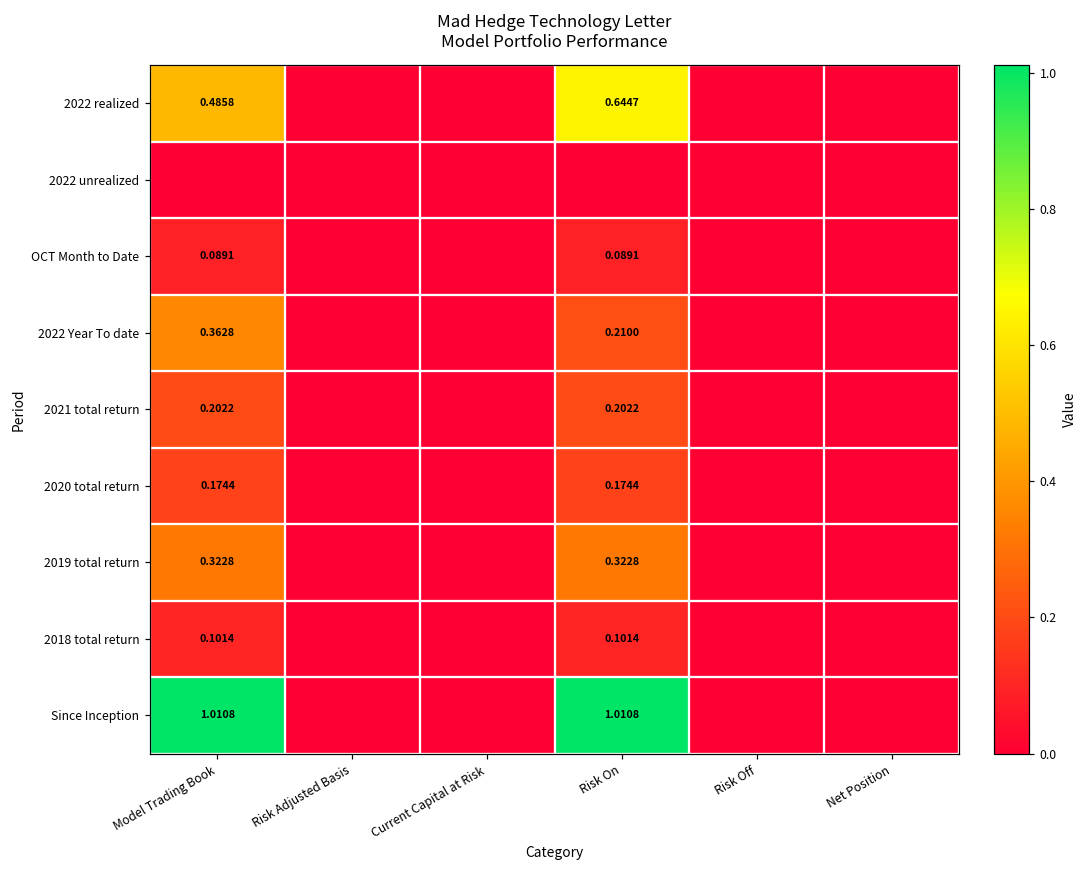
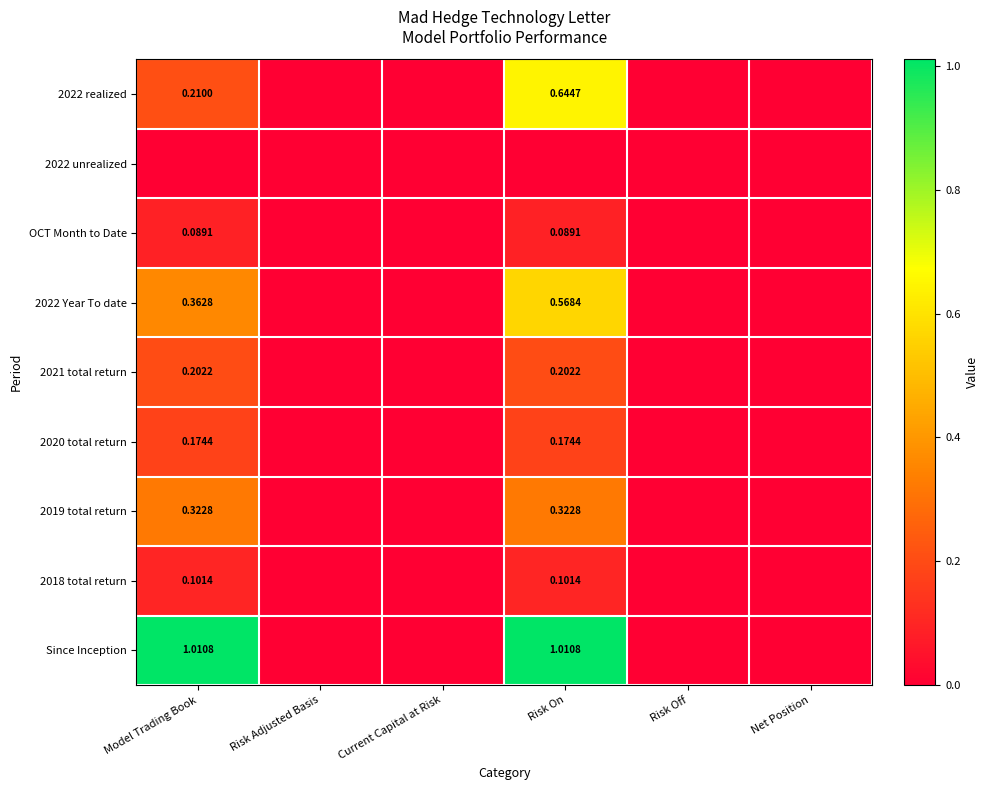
  {
    "2022 realized": {
-     "Model Trading Book": 0.4858,
+     "Model Trading Book": 0.2100,
      "Risk On": 0.6447
    },
    "OCT Month to Date": {
      "Model Trading Book": 0.0891,
      "Risk On": 0.0891
    },
    "2022 Year To date": {
      "Model Trading Book": 0.3628,
-     "Risk On": 0.2100
+     "Risk On": 0.5684
    },
    "2021 total return": {
      "Model Trading Book": 0.2022,
      "Risk On": 0.2022
    },
    "2020 total return": {
      "Model Trading Book": 0.1744,
      "Risk On": 0.1744
    },
    "2019 total return": {
      "Model Trading Book": 0.3228,
      "Risk On": 0.3228
    },
    "2018 total return": {
      "Model Trading Book": 0.1014,
      "Risk On": 0.1014
    },
    "Since Inception": {
      "Model Trading Book": 1.0108,
      "Risk On": 1.0108
    }
  }
